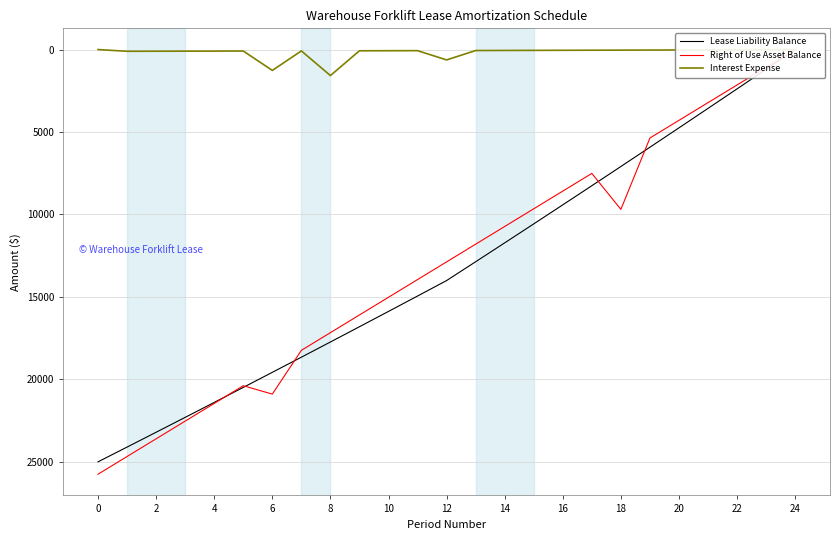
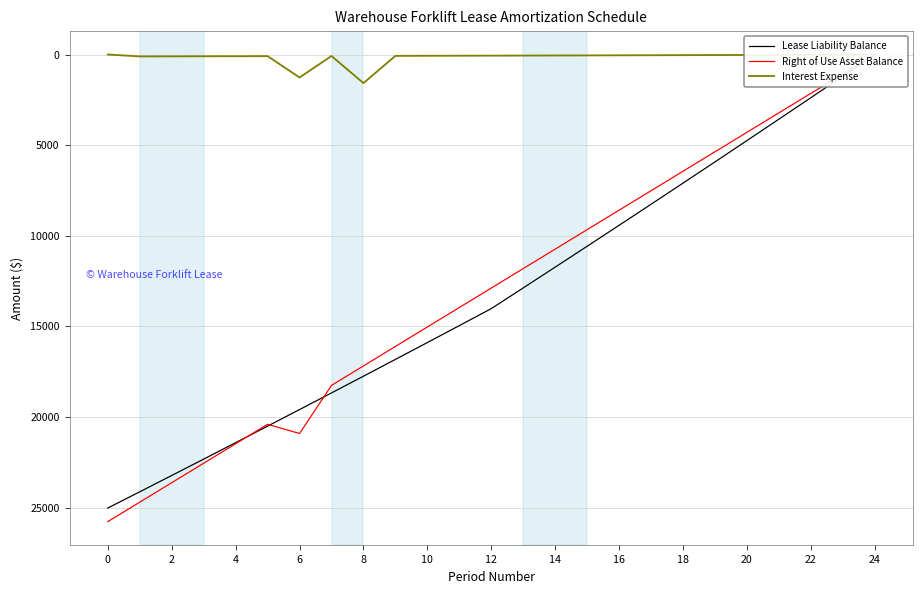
  {
    "Lease Liability Balance": {
      "0": 25000,
      "2": 23200,
      "6": 19600,
      "8": 17700,
      "10": 15900,
      "12": 14000,
      "14": 11700,
      "16": 9400,
      "18": 7100,
      "20": 4800,
      "22": 2400
    },
    "Right of Use Asset Balance": {
      "0": 25800,
      "2": 23600,
      "6": 20900,
      "8": 17200,
      "10": 15000,
      "12": 12900,
      "14": 10700,
      "16": 8600,
-     "18": 9700,
+     "18": 6400,
      "20": 4300,
      "22": 2100
    },
    "Interest Expense": {
      "0": 0,
      "2": 100,
      "4": 100,
      "6": 1300,
      "8": 1600,
      "10": 100,
-     "12": 600,
+     "12": 100,
      "14": 100,
      "16": 0,
      "18": 0
    }
  }
